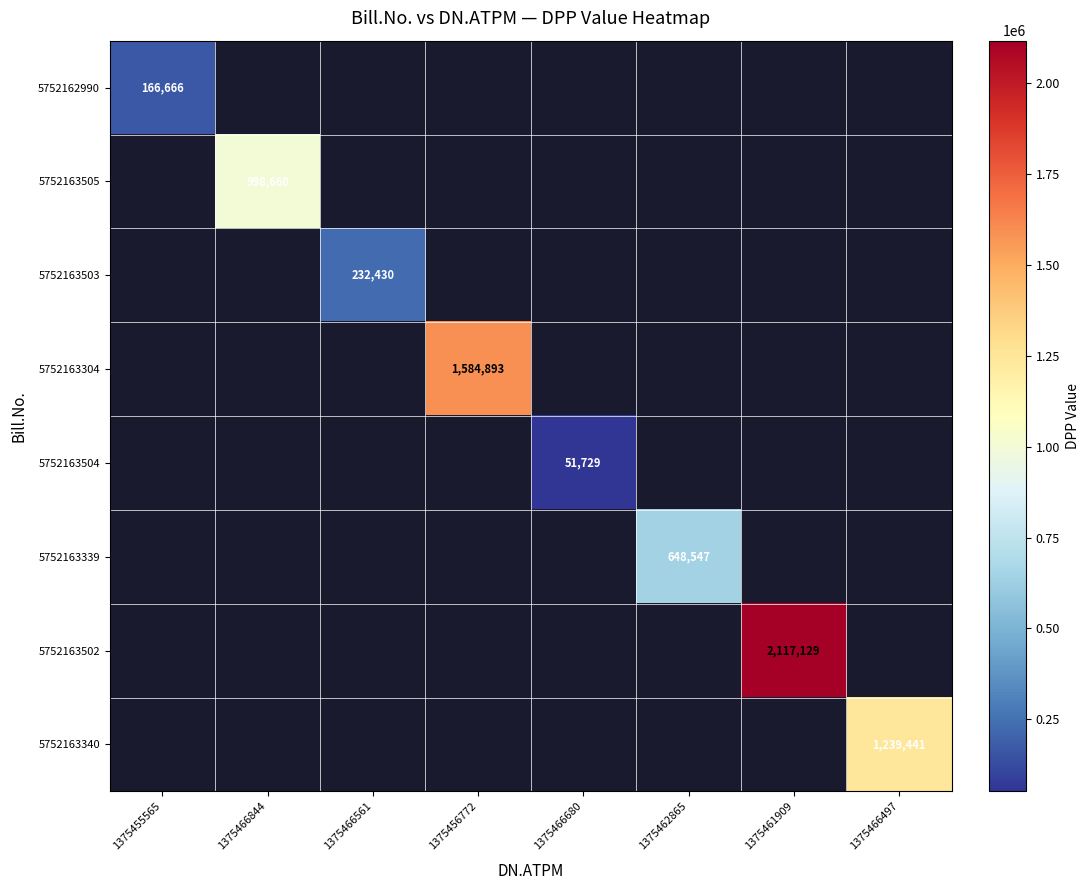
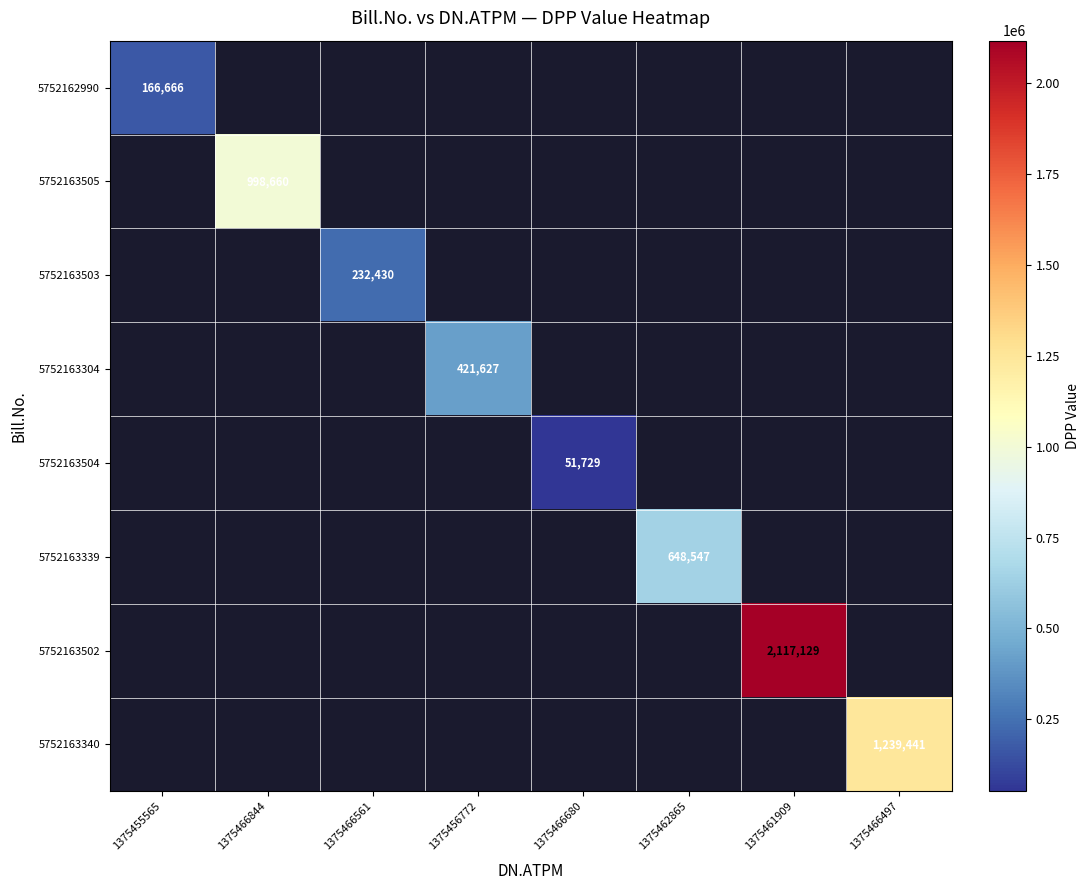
  {
    "5752162990": {
      "1375455565": "166,666"
    },
    "5752163503": {
      "1375466561": "232,430"
    },
    "5752163304": {
-     "1375456772": "1,584,893"
+     "1375456772": "421,627"
    },
    "5752163504": {
      "1375466680": "51,729"
    },
    "5752163339": {
      "1375462865": "648,547"
    },
    "5752163502": {
      "1375461909": "2,117,129"
    },
    "5752163340": {
      "1375466497": "1,239,441"
    }
  }
